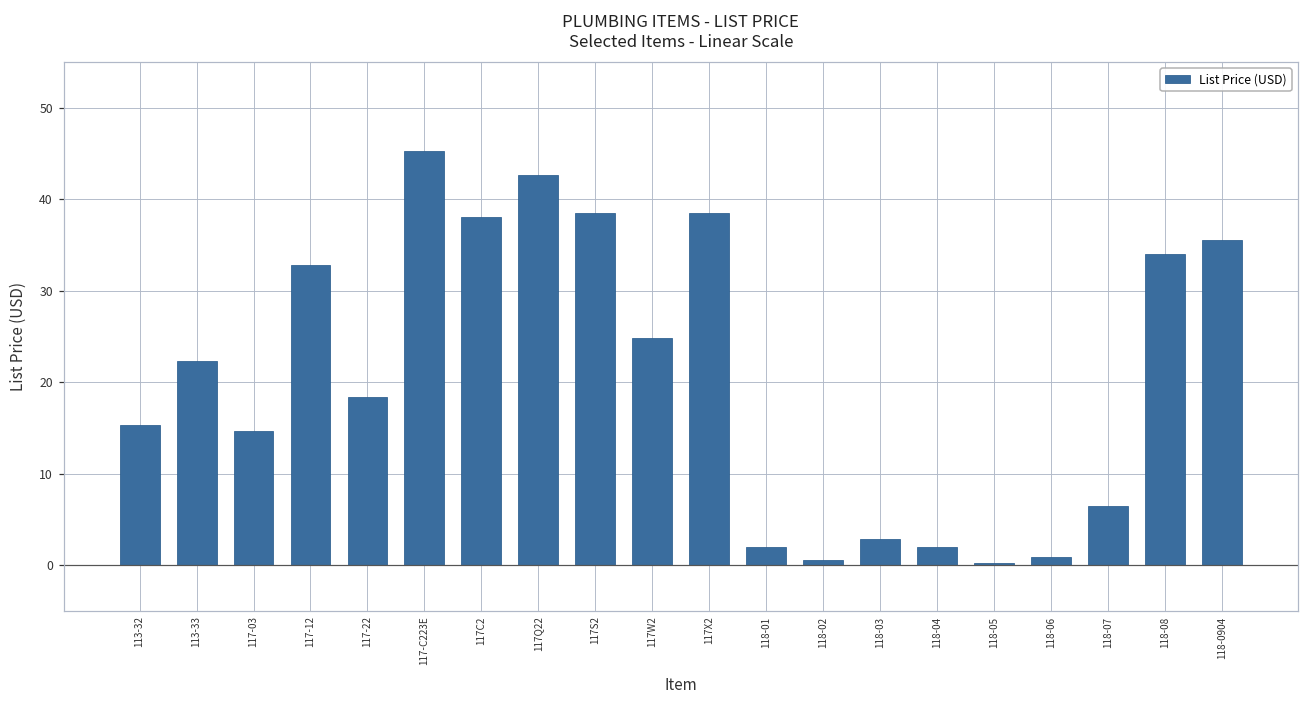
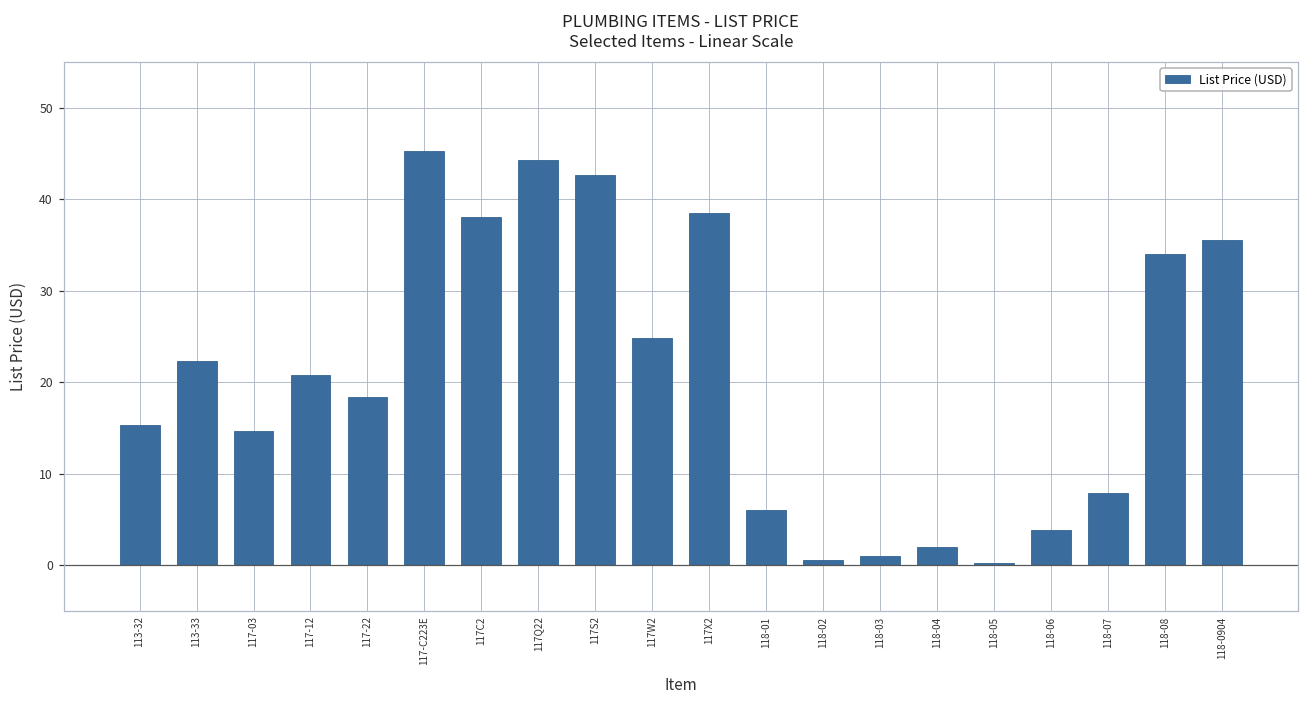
  {
    "113-32": 15,
    "113-33": 22,
    "117-03": 15,
-   "117-12": 33,
+   "117-12": 21,
    "117-22": 18,
    "117-C223E": 45,
    "117C2": 38,
-   "117Q22": 43,
-   "117S2": 38,
+   "117Q22": 44,
+   "117S2": 43,
    "117W2": 25,
    "117X2": 38,
-   "118-01": 2,
+   "118-01": 6,
    "118-02": 1,
-   "118-03": 3,
+   "118-03": 1,
    "118-04": 2,
-   "118-06": 1,
-   "118-07": 6,
+   "118-06": 4,
+   "118-07": 8,
    "118-08": 34,
    "118-0904": 36
  }
